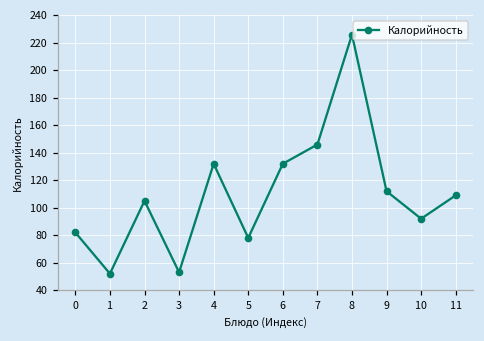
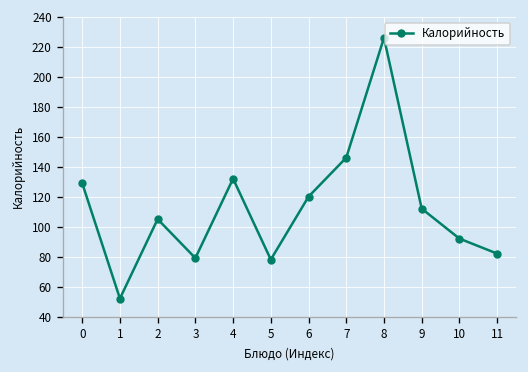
  {
-   "0": 82,
+   "0": 129,
    "1": 52,
    "2": 105,
-   "3": 53,
+   "3": 79,
    "4": 132,
    "5": 78,
-   "6": 132,
+   "6": 120,
    "7": 146,
    "8": 226,
    "9": 112,
    "10": 92,
-   "11": 109
+   "11": 82
  }
